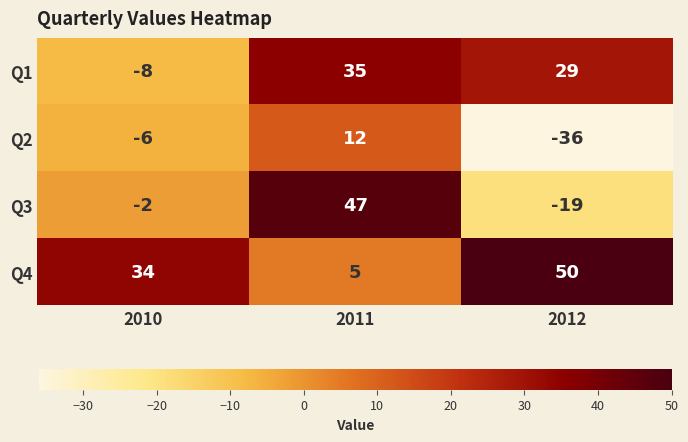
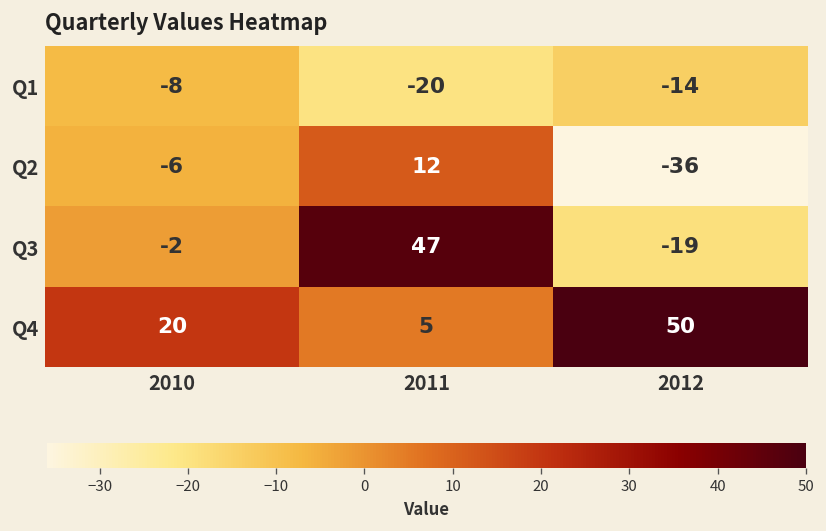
  {
    "Q1": {
      "2010": -8,
-     "2011": 35,
-     "2012": 29
+     "2011": -20,
+     "2012": -14
    },
    "Q2": {
      "2010": -6,
      "2011": 12,
      "2012": -36
    },
    "Q3": {
      "2010": -2,
      "2011": 47,
      "2012": -19
    },
    "Q4": {
-     "2010": 34,
+     "2010": 20,
      "2011": 5,
      "2012": 50
    }
  }
